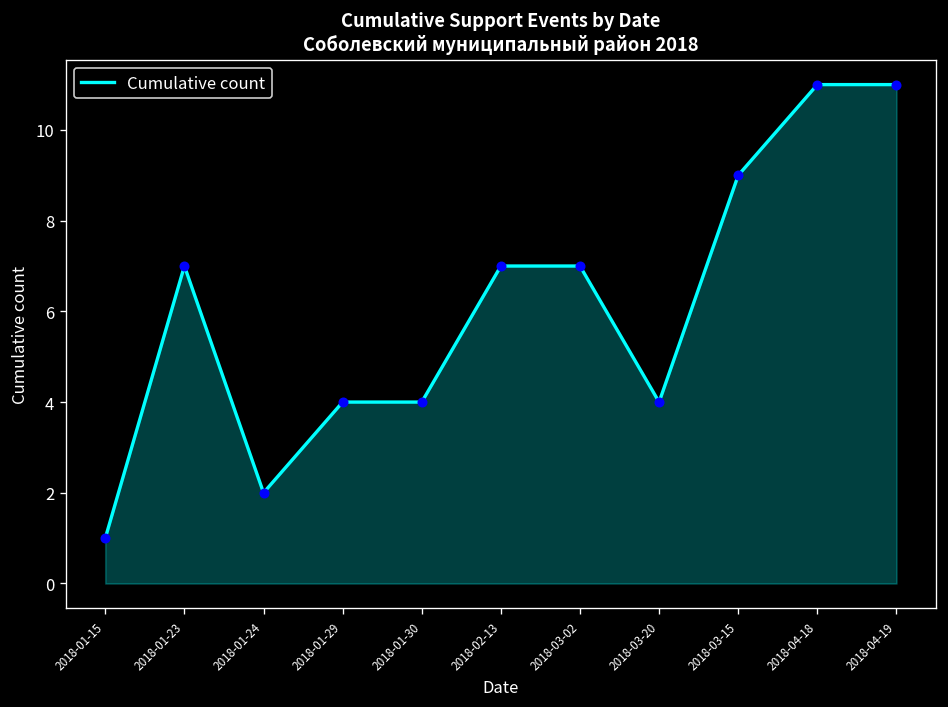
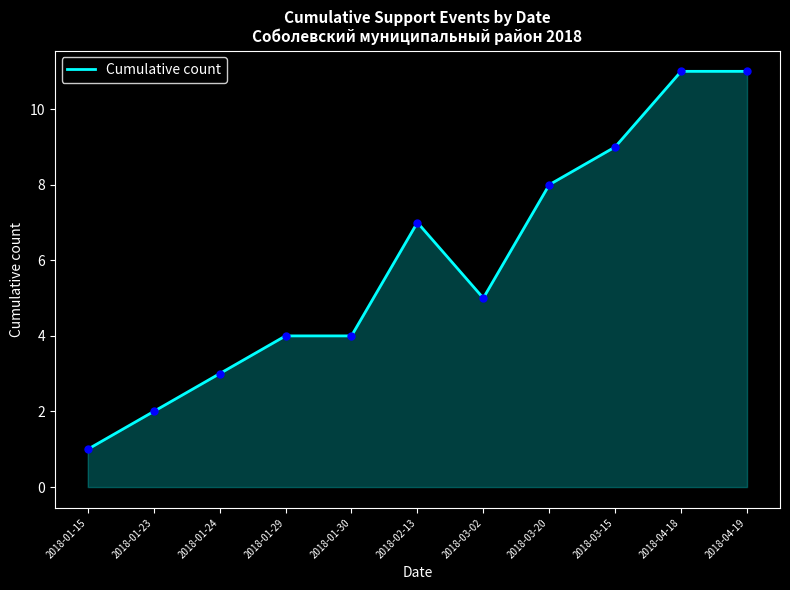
  {
    "2018-01-15": 1,
-   "2018-01-23": 7,
-   "2018-01-24": 2,
+   "2018-01-23": 2,
+   "2018-01-24": 3,
    "2018-01-29": 4,
    "2018-01-30": 4,
    "2018-02-13": 7,
-   "2018-03-02": 7,
-   "2018-03-20": 4,
+   "2018-03-02": 5,
+   "2018-03-20": 8,
    "2018-03-15": 9,
    "2018-04-18": 11,
    "2018-04-19": 11
  }
